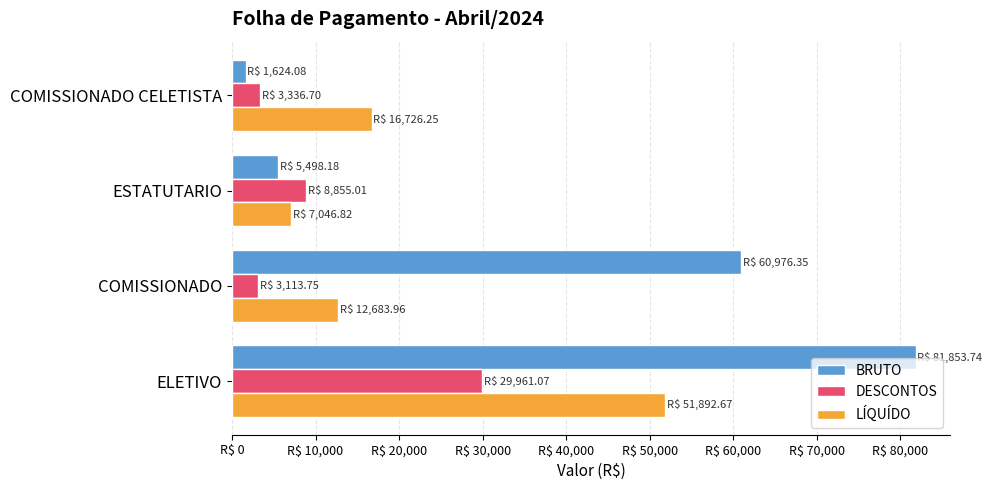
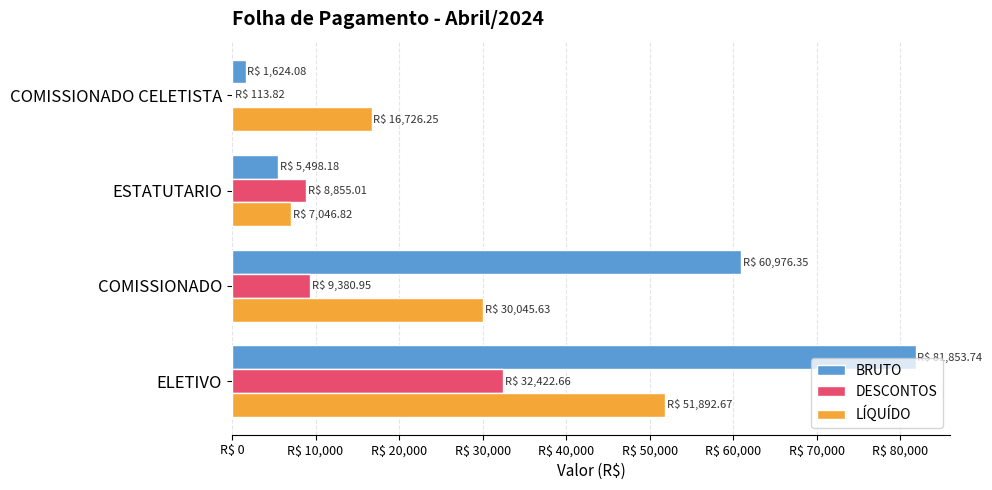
  {
    "BRUTO": {
      "COMISSIONADO CELETISTA": "1,624.08",
      "ESTATUTARIO": "5,498.18",
      "COMISSIONADO": "60,976.35"
    },
    "DESCONTOS": {
-     "COMISSIONADO CELETISTA": "3,336.70",
+     "COMISSIONADO CELETISTA": "113.82",
      "ESTATUTARIO": "8,855.01",
-     "COMISSIONADO": "3,113.75",
-     "ELETIVO": "29,961.07"
+     "COMISSIONADO": "9,380.95",
+     "ELETIVO": "32,422.66"
    },
    "LÍQUÍDO": {
      "COMISSIONADO CELETISTA": "16,726.25",
      "ESTATUTARIO": "7,046.82",
-     "COMISSIONADO": "12,683.96",
+     "COMISSIONADO": "30,045.63",
      "ELETIVO": "51,892.67"
    }
  }
